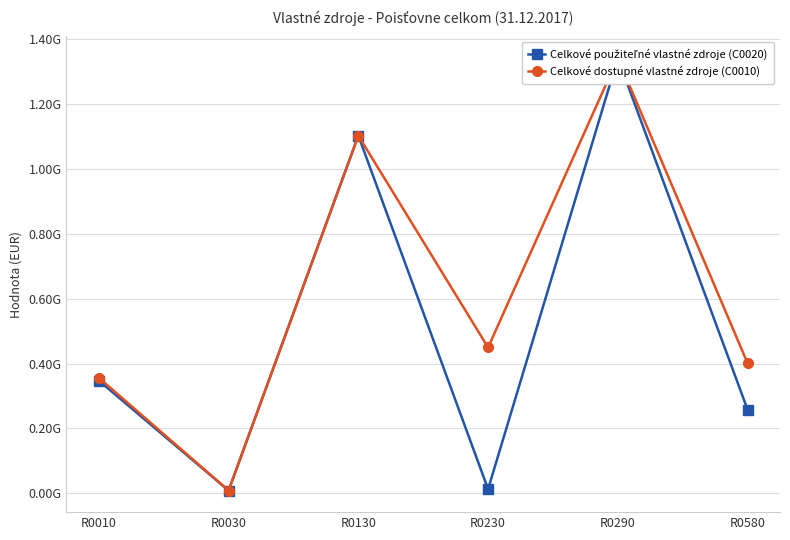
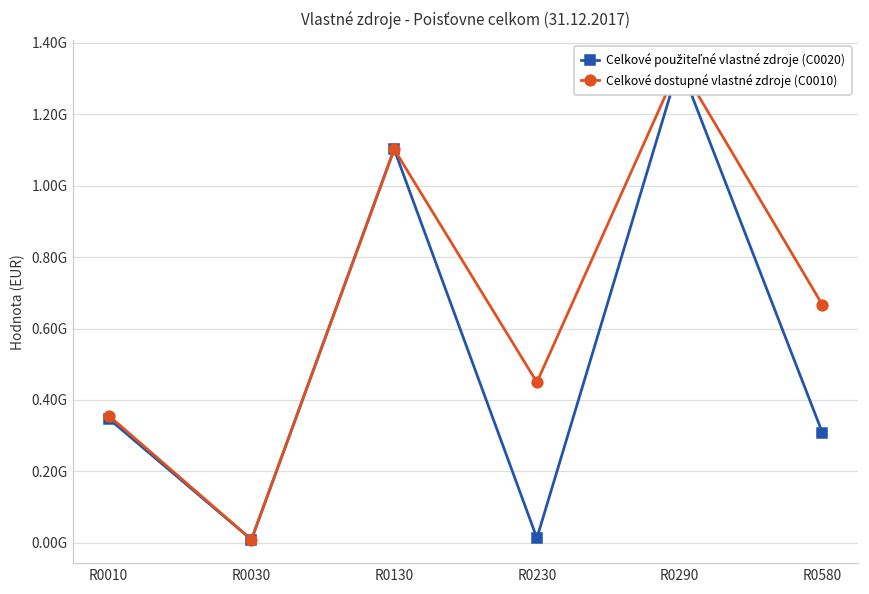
  {
    "Celkové použiteľné vlastné zdroje (C0020)": {
      "R0010": 350000000,
      "R0230": 10000000,
-     "R0580": 260000000
+     "R0580": 310000000
    },
    "Celkové dostupné vlastné zdroje (C0010)": {
      "R0010": 360000000,
      "R0230": 450000000,
-     "R0580": 400000000
+     "R0580": 670000000
    }
  }
